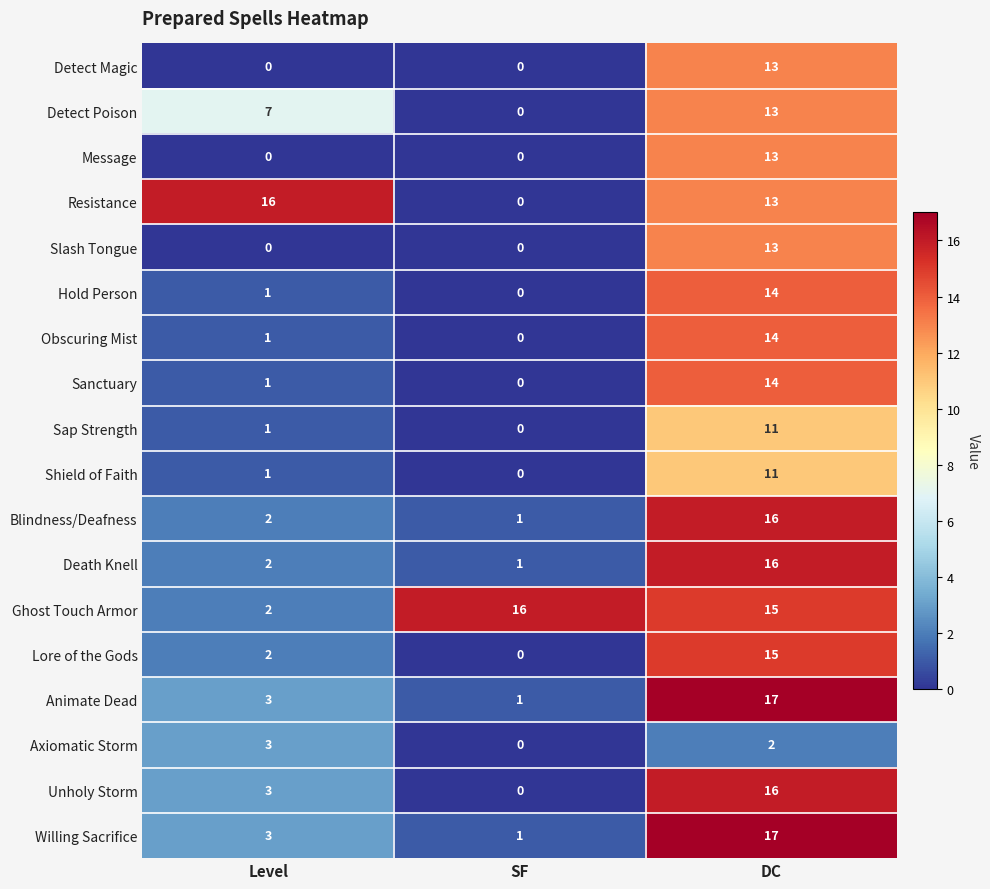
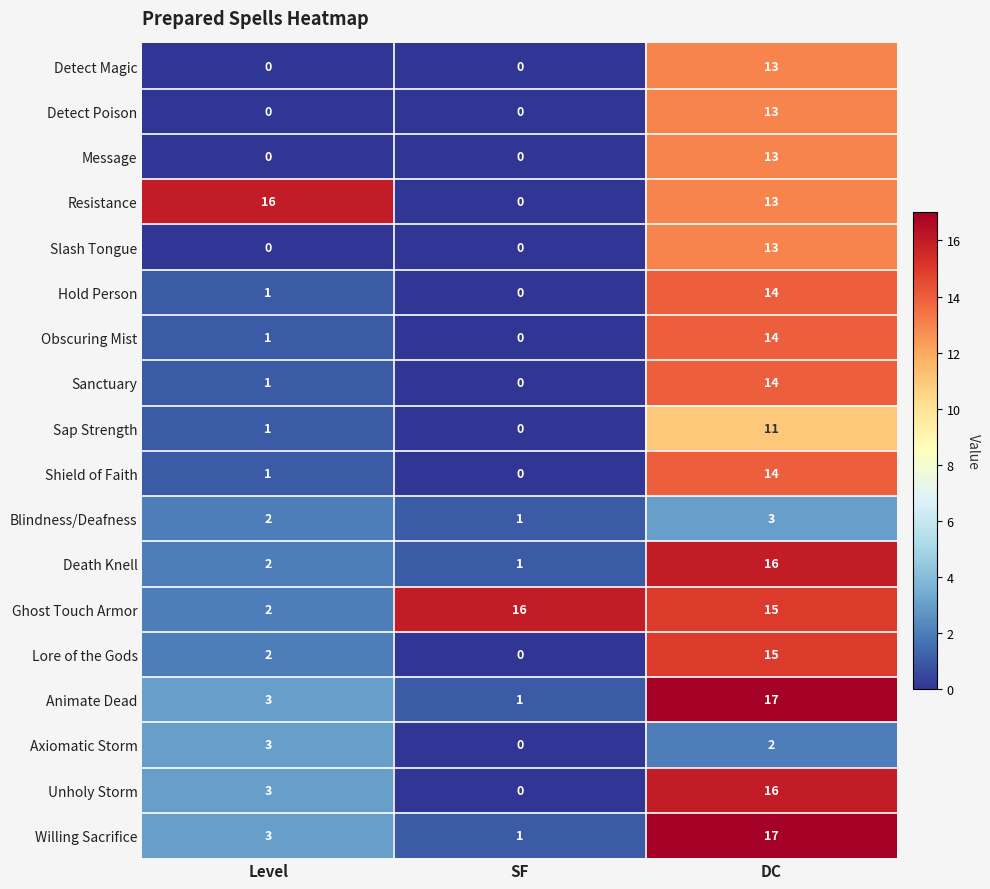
  {
    "Detect Magic": {
      "Level": 0,
      "SF": 0,
      "DC": 13
    },
    "Detect Poison": {
-     "Level": 7,
+     "Level": 0,
      "SF": 0,
      "DC": 13
    },
    "Message": {
      "Level": 0,
      "SF": 0,
      "DC": 13
    },
    "Resistance": {
      "Level": 16,
      "SF": 0,
      "DC": 13
    },
    "Slash Tongue": {
      "Level": 0,
      "SF": 0,
      "DC": 13
    },
    "Hold Person": {
      "Level": 1,
      "SF": 0,
      "DC": 14
    },
    "Obscuring Mist": {
      "Level": 1,
      "SF": 0,
      "DC": 14
    },
    "Sanctuary": {
      "Level": 1,
      "SF": 0,
      "DC": 14
    },
    "Sap Strength": {
      "Level": 1,
      "SF": 0,
      "DC": 11
    },
    "Shield of Faith": {
      "Level": 1,
      "SF": 0,
-     "DC": 11
+     "DC": 14
    },
    "Blindness/Deafness": {
      "Level": 2,
      "SF": 1,
-     "DC": 16
+     "DC": 3
    },
    "Death Knell": {
      "Level": 2,
      "SF": 1,
      "DC": 16
    },
    "Ghost Touch Armor": {
      "Level": 2,
      "SF": 16,
      "DC": 15
    },
    "Lore of the Gods": {
      "Level": 2,
      "SF": 0,
      "DC": 15
    },
    "Animate Dead": {
      "Level": 3,
      "SF": 1,
      "DC": 17
    },
    "Axiomatic Storm": {
      "Level": 3,
      "SF": 0,
      "DC": 2
    },
    "Unholy Storm": {
      "Level": 3,
      "SF": 0,
      "DC": 16
    },
    "Willing Sacrifice": {
      "Level": 3,
      "SF": 1,
      "DC": 17
    }
  }
